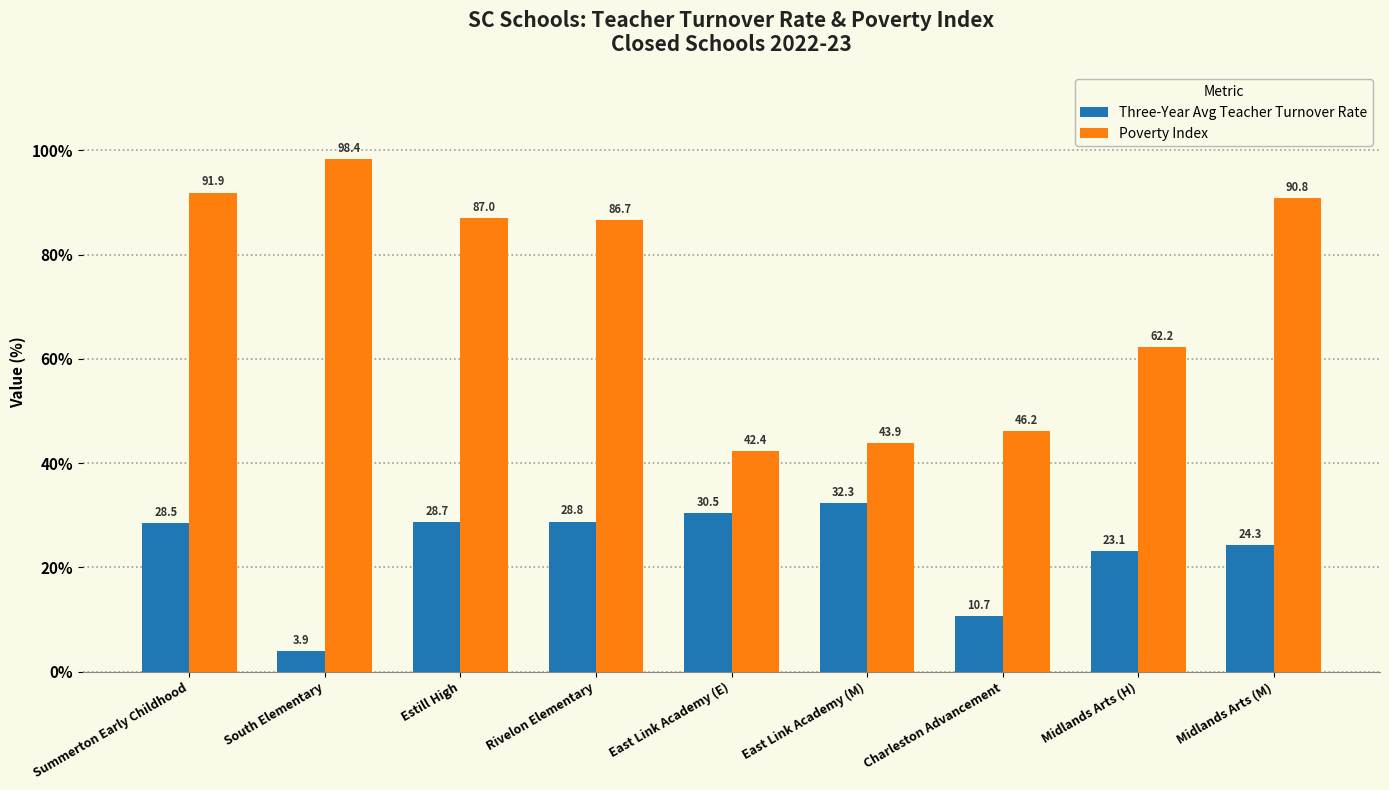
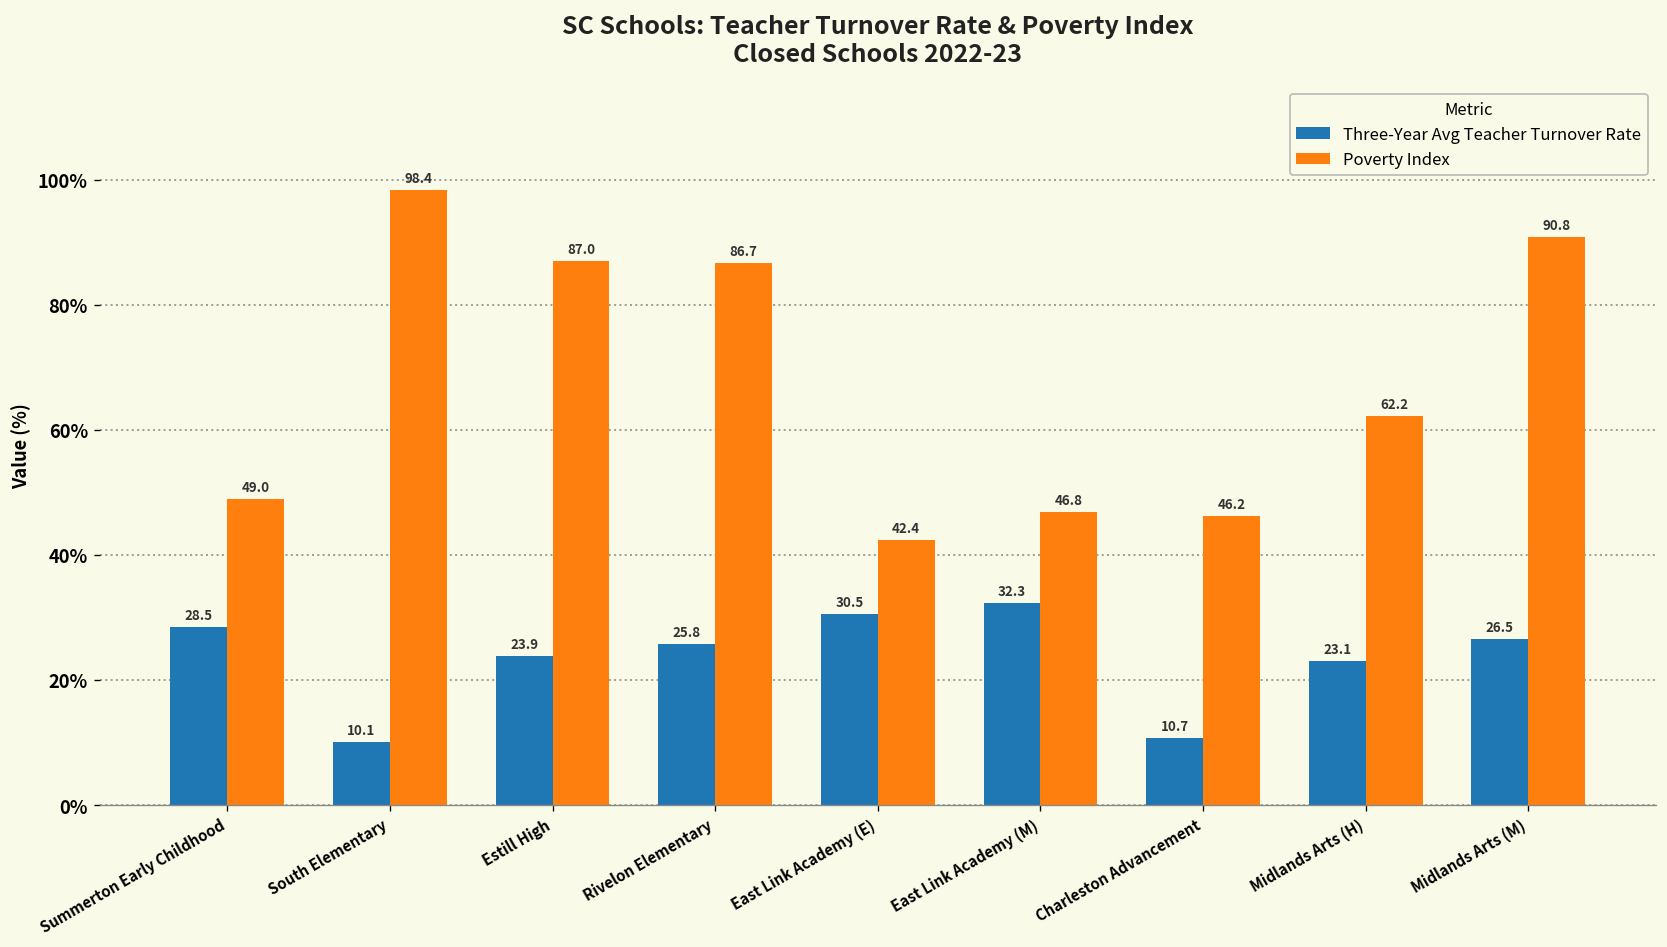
  {
    "Three-Year Avg Teacher Turnover Rate": {
      "Summerton Early Childhood": 28.5,
-     "South Elementary": 3.9,
-     "Estill High": 28.7,
-     "Rivelon Elementary": 28.8,
+     "South Elementary": 10.1,
+     "Estill High": 23.9,
+     "Rivelon Elementary": 25.8,
      "East Link Academy (E)": 30.5,
      "East Link Academy (M)": 32.3,
      "Charleston Advancement": 10.7,
      "Midlands Arts (H)": 23.1,
-     "Midlands Arts (M)": 24.3
+     "Midlands Arts (M)": 26.5
    },
    "Poverty Index": {
-     "Summerton Early Childhood": 91.9,
+     "Summerton Early Childhood": 49.0,
      "South Elementary": 98.4,
      "Estill High": 87.0,
      "Rivelon Elementary": 86.7,
      "East Link Academy (E)": 42.4,
-     "East Link Academy (M)": 43.9,
+     "East Link Academy (M)": 46.8,
      "Charleston Advancement": 46.2,
      "Midlands Arts (H)": 62.2,
      "Midlands Arts (M)": 90.8
    }
  }
